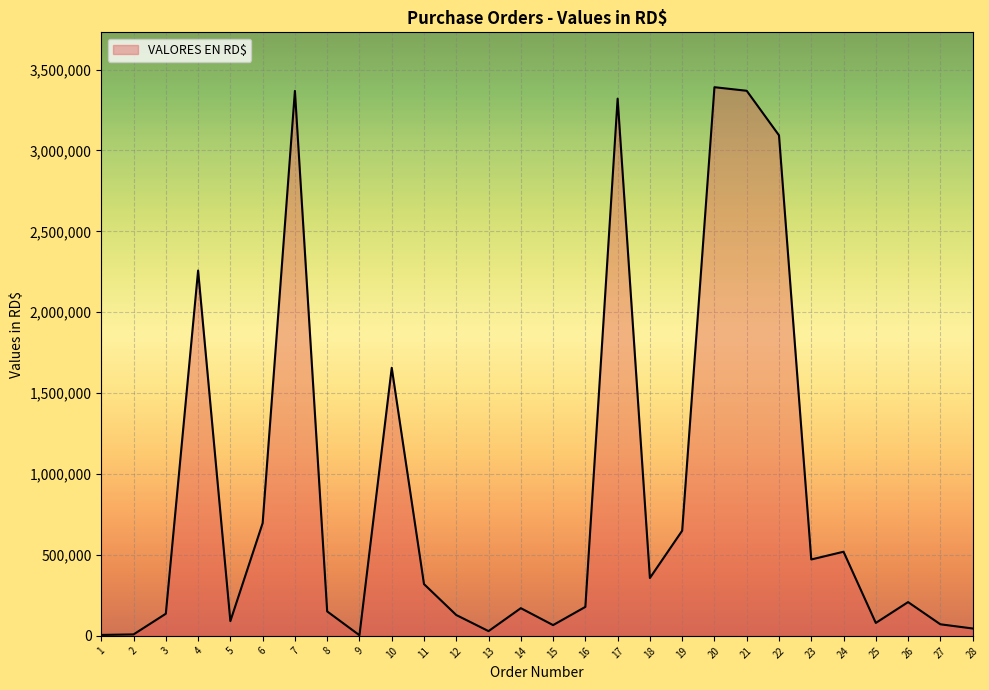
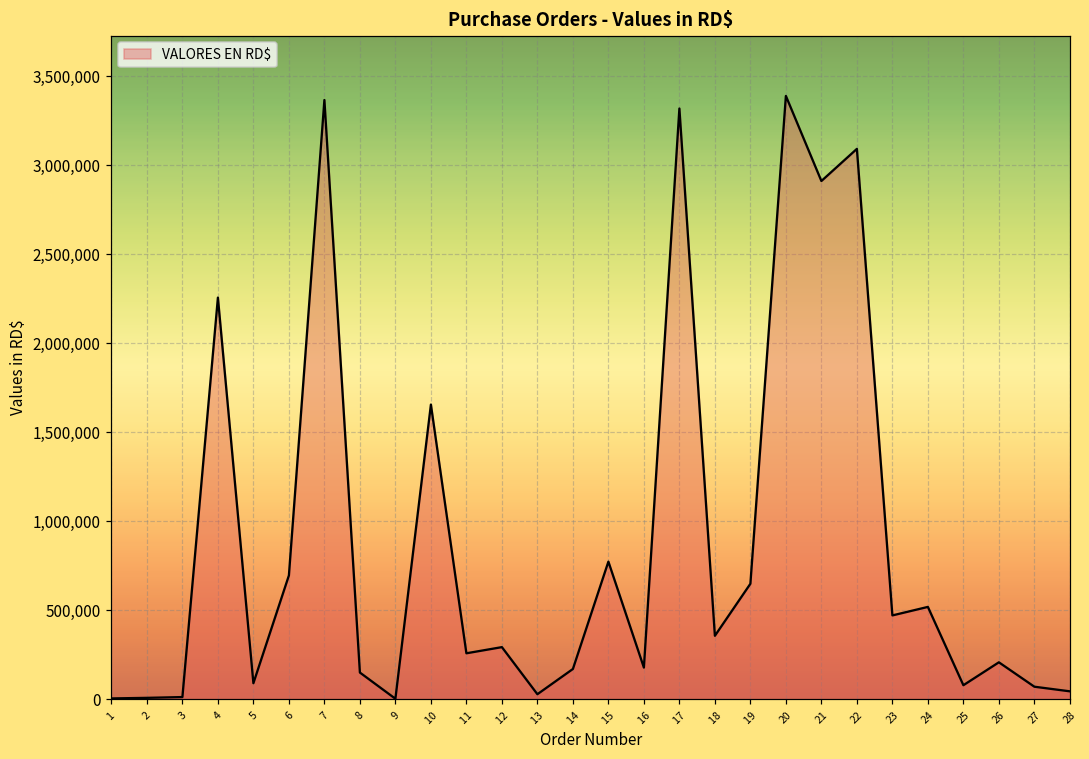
  {
    "1": "10,000",
    "2": "10,000",
-   "3": "140,000",
+   "3": "10,000",
    "4": "2,260,000",
    "5": "90,000",
    "6": "700,000",
    "7": "3,370,000",
    "8": "150,000",
    "9": "0",
    "10": "1,660,000",
-   "11": "320,000",
-   "12": "130,000",
+   "11": "260,000",
+   "12": "290,000",
    "13": "30,000",
    "14": "170,000",
-   "15": "70,000",
+   "15": "770,000",
    "16": "180,000",
    "17": "3,320,000",
    "18": "360,000",
    "19": "650,000",
    "20": "3,390,000",
-   "21": "3,370,000",
+   "21": "2,910,000",
    "22": "3,090,000",
    "23": "470,000",
    "24": "520,000",
    "25": "80,000",
    "26": "210,000",
    "27": "70,000",
    "28": "50,000"
  }
